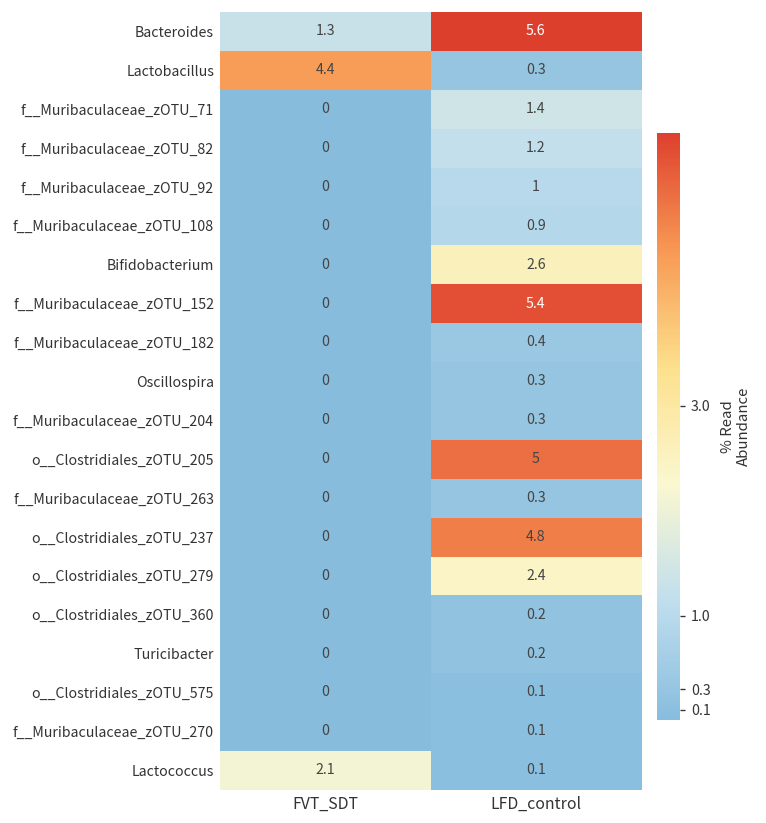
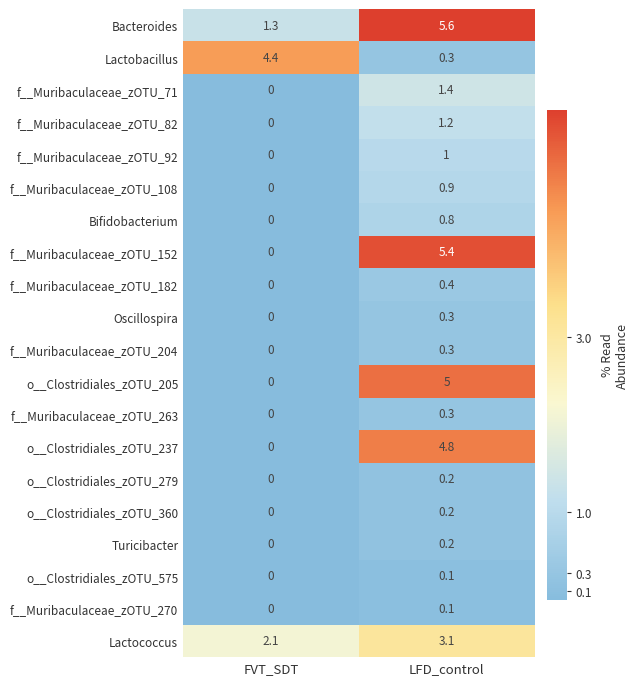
  {
    "Bacteroides": {
      "FVT_SDT": 1.3,
      "LFD_control": 5.6
    },
    "Lactobacillus": {
      "FVT_SDT": 4.4,
      "LFD_control": 0.3
    },
    "f__Muribaculaceae_zOTU_71": {
      "FVT_SDT": 0,
      "LFD_control": 1.4
    },
    "f__Muribaculaceae_zOTU_82": {
      "FVT_SDT": 0,
      "LFD_control": 1.2
    },
    "f__Muribaculaceae_zOTU_92": {
      "FVT_SDT": 0,
      "LFD_control": 1
    },
    "f__Muribaculaceae_zOTU_108": {
      "FVT_SDT": 0,
      "LFD_control": 0.9
    },
    "Bifidobacterium": {
      "FVT_SDT": 0,
-     "LFD_control": 2.6
+     "LFD_control": 0.8
    },
    "f__Muribaculaceae_zOTU_152": {
      "FVT_SDT": 0,
      "LFD_control": 5.4
    },
    "f__Muribaculaceae_zOTU_182": {
      "FVT_SDT": 0,
      "LFD_control": 0.4
    },
    "Oscillospira": {
      "FVT_SDT": 0,
      "LFD_control": 0.3
    },
    "f__Muribaculaceae_zOTU_204": {
      "FVT_SDT": 0,
      "LFD_control": 0.3
    },
    "o__Clostridiales_zOTU_205": {
      "FVT_SDT": 0,
      "LFD_control": 5
    },
    "f__Muribaculaceae_zOTU_263": {
      "FVT_SDT": 0,
      "LFD_control": 0.3
    },
    "o__Clostridiales_zOTU_237": {
      "FVT_SDT": 0,
      "LFD_control": 4.8
    },
    "o__Clostridiales_zOTU_279": {
      "FVT_SDT": 0,
-     "LFD_control": 2.4
+     "LFD_control": 0.2
    },
    "o__Clostridiales_zOTU_360": {
      "FVT_SDT": 0,
      "LFD_control": 0.2
    },
    "Turicibacter": {
      "FVT_SDT": 0,
      "LFD_control": 0.2
    },
    "o__Clostridiales_zOTU_575": {
      "FVT_SDT": 0,
      "LFD_control": 0.1
    },
    "f__Muribaculaceae_zOTU_270": {
      "FVT_SDT": 0,
      "LFD_control": 0.1
    },
    "Lactococcus": {
      "FVT_SDT": 2.1,
-     "LFD_control": 0.1
+     "LFD_control": 3.1
    }
  }
